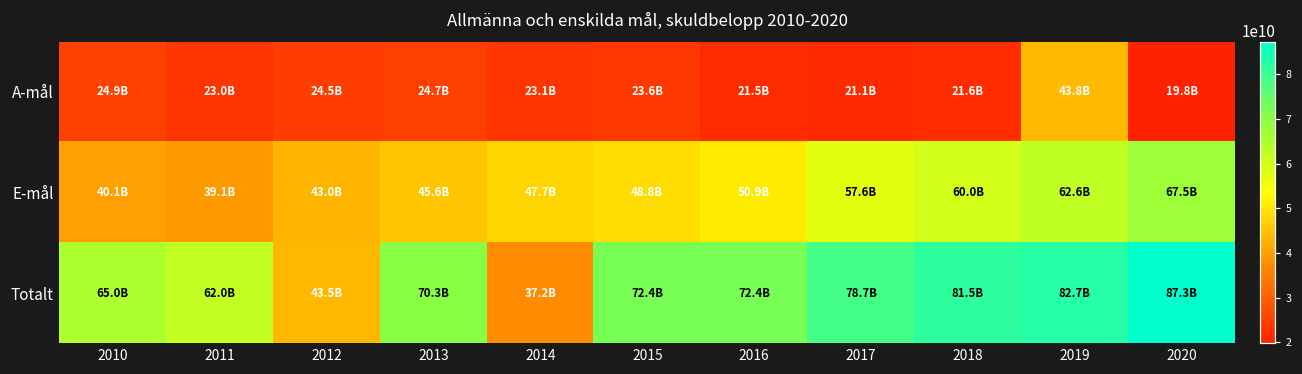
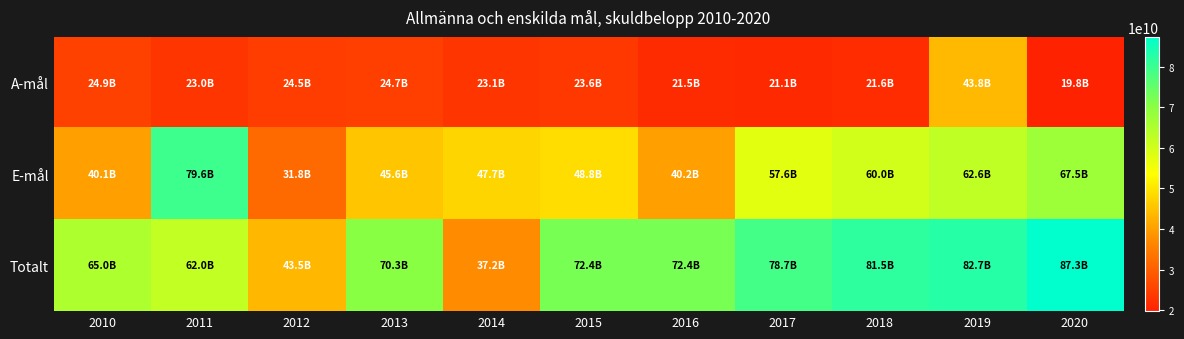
  {
    "A-mål": {
      "2010": "24.9B",
      "2011": "23.0B",
      "2012": "24.5B",
      "2013": "24.7B",
      "2014": "23.1B",
      "2015": "23.6B",
      "2016": "21.5B",
      "2017": "21.1B",
      "2018": "21.6B",
      "2019": "43.8B",
      "2020": "19.8B"
    },
    "E-mål": {
      "2010": "40.1B",
-     "2011": "39.1B",
-     "2012": "43.0B",
+     "2011": "79.6B",
+     "2012": "31.8B",
      "2013": "45.6B",
      "2014": "47.7B",
      "2015": "48.8B",
-     "2016": "50.9B",
+     "2016": "40.2B",
      "2017": "57.6B",
      "2018": "60.0B",
      "2019": "62.6B",
      "2020": "67.5B"
    },
    "Totalt": {
      "2010": "65.0B",
      "2011": "62.0B",
      "2012": "43.5B",
      "2013": "70.3B",
      "2014": "37.2B",
      "2015": "72.4B",
      "2016": "72.4B",
      "2017": "78.7B",
      "2018": "81.5B",
      "2019": "82.7B",
      "2020": "87.3B"
    }
  }
